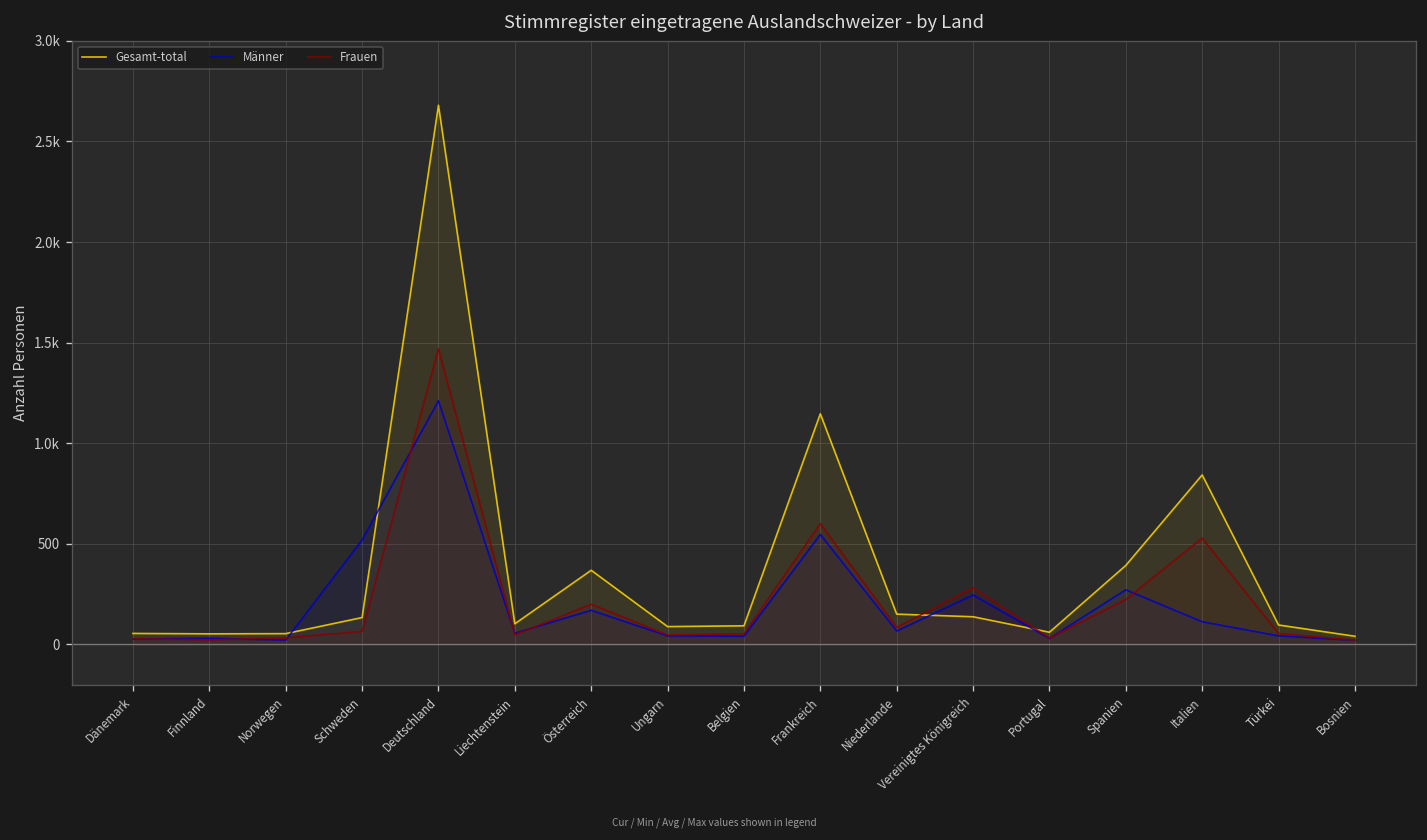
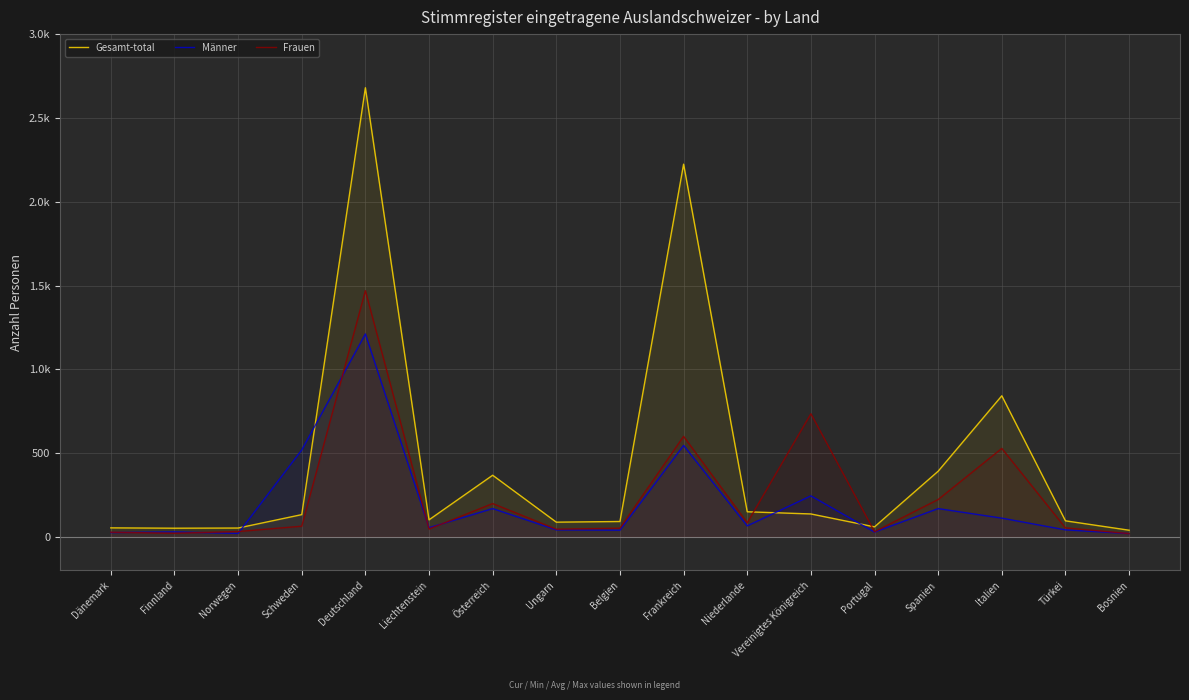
  {
    "Gesamt-total": {
      "Dänemark": 50,
      "Finnland": 50,
      "Norwegen": 50,
      "Schweden": 130,
      "Deutschland": 2680,
      "Liechtenstein": 100,
      "Österreich": 370,
      "Ungarn": 90,
      "Belgien": 90,
-     "Frankreich": 1150,
+     "Frankreich": 2220,
      "Niederlande": 150,
      "Vereinigtes Königreich": 140,
      "Portugal": 60,
      "Spanien": 390,
      "Italien": 840,
      "Türkei": 100,
      "Bosnien": 40
    },
    "Männer": {
      "Schweden": 520,
      "Deutschland": 1210,
      "Österreich": 170,
      "Frankreich": 550,
      "Niederlande": 70,
      "Vereinigtes Königreich": 250,
-     "Spanien": 270,
+     "Spanien": 170,
      "Italien": 110
    },
    "Frauen": {
      "Schweden": 60,
      "Deutschland": 1470,
      "Österreich": 200,
      "Frankreich": 600,
      "Niederlande": 80,
-     "Vereinigtes Königreich": 280,
+     "Vereinigtes Königreich": 740,
      "Spanien": 220,
      "Italien": 530
    }
  }
